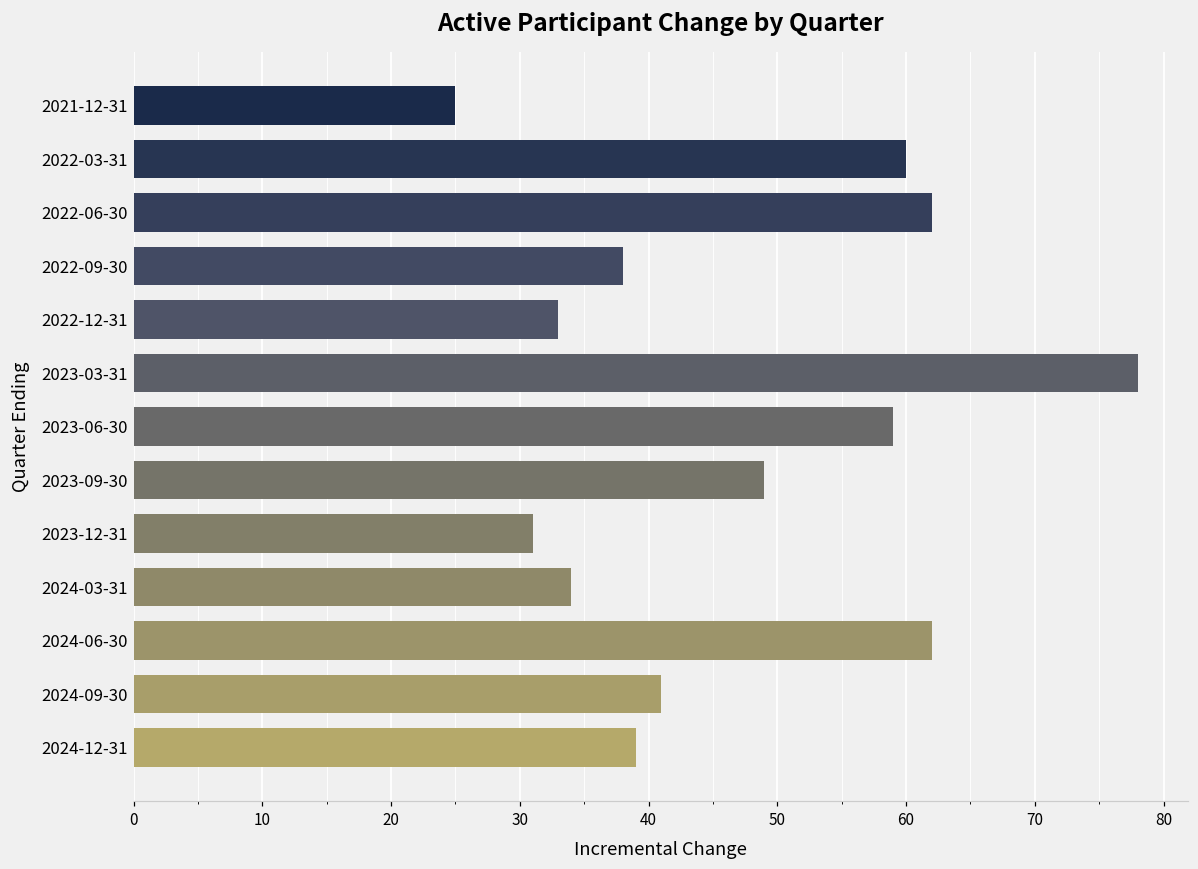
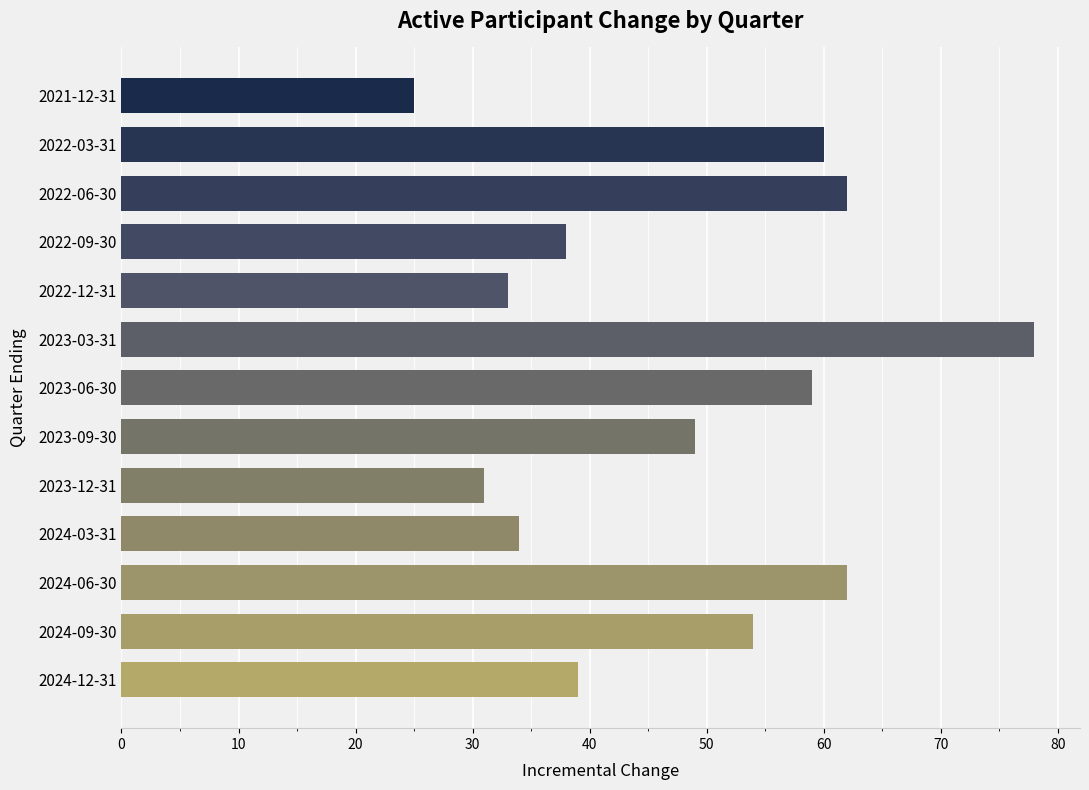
  {
    "2021-12-31": 25.0,
    "2022-03-31": 60.0,
    "2022-06-30": 62.0,
    "2022-09-30": 38.0,
    "2022-12-31": 33.0,
    "2023-03-31": 78.0,
    "2023-06-30": 59.0,
    "2023-09-30": 49.0,
    "2023-12-31": 31.0,
    "2024-03-31": 34.0,
    "2024-06-30": 62.0,
-   "2024-09-30": 41.0,
+   "2024-09-30": 54.0,
    "2024-12-31": 39.0
  }
